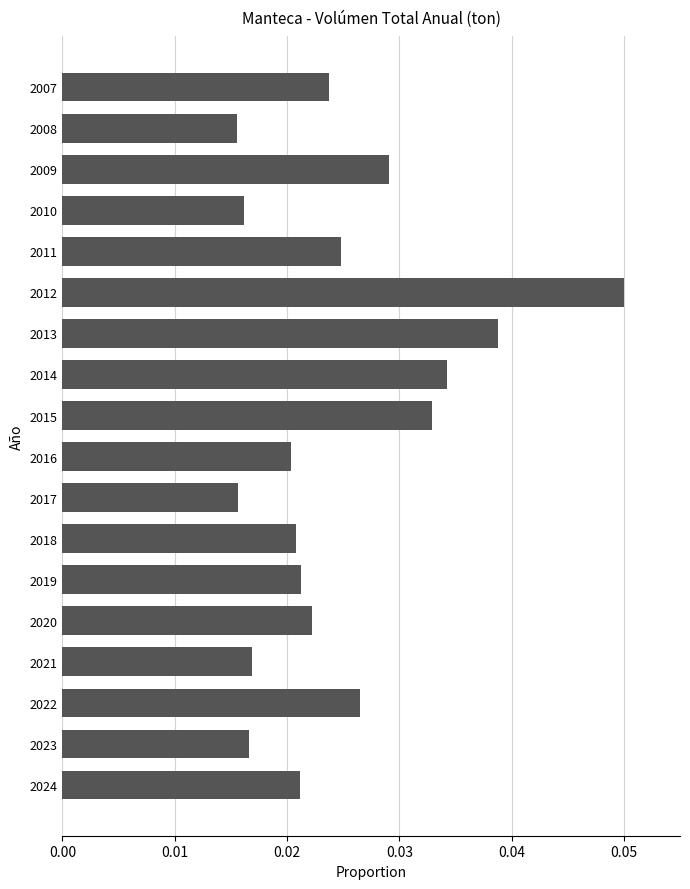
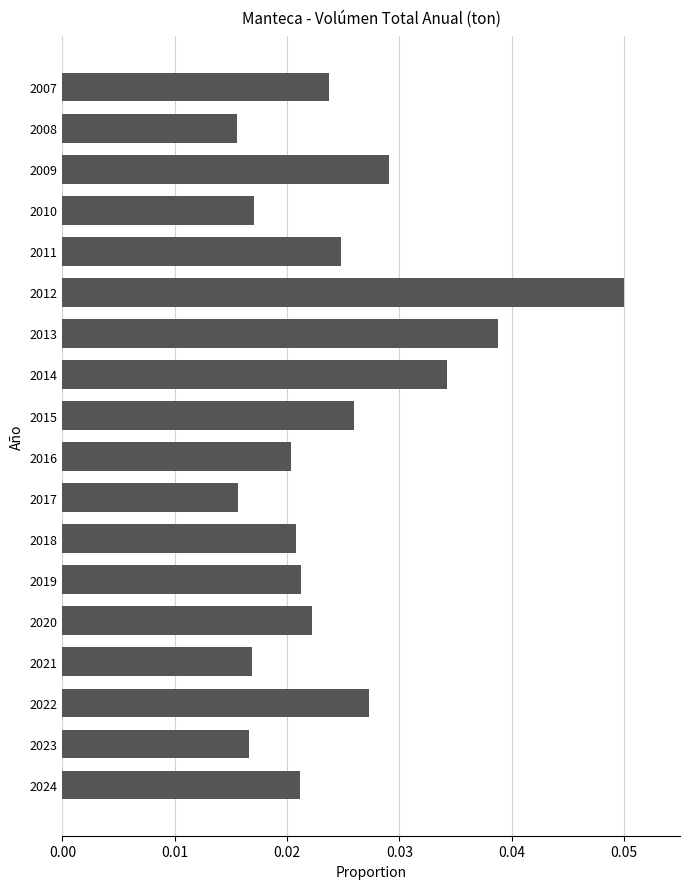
  {
    "2007": 0.0238,
    "2008": 0.0155,
    "2009": 0.0291,
-   "2010": 0.0162,
+   "2010": 0.0170,
    "2011": 0.0248,
    "2012": 0.0500,
    "2013": 0.0388,
    "2014": 0.0342,
-   "2015": 0.0329,
+   "2015": 0.0260,
    "2016": 0.0203,
    "2017": 0.0156,
    "2018": 0.0208,
    "2019": 0.0213,
    "2020": 0.0222,
    "2021": 0.0169,
-   "2022": 0.0265,
+   "2022": 0.0273,
    "2023": 0.0167,
    "2024": 0.0211
  }
